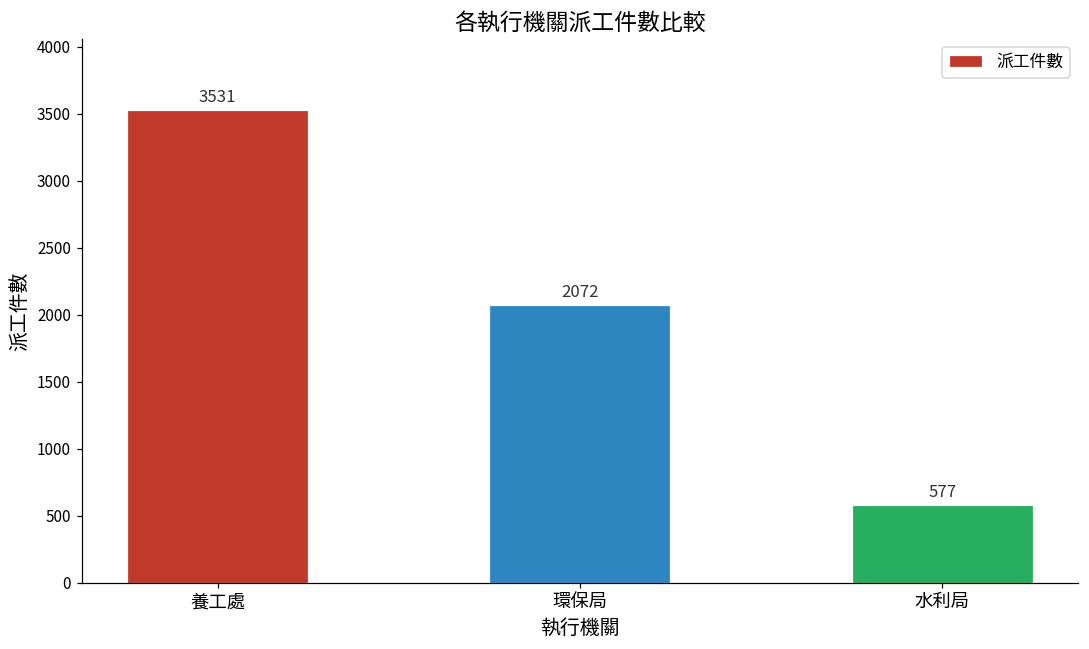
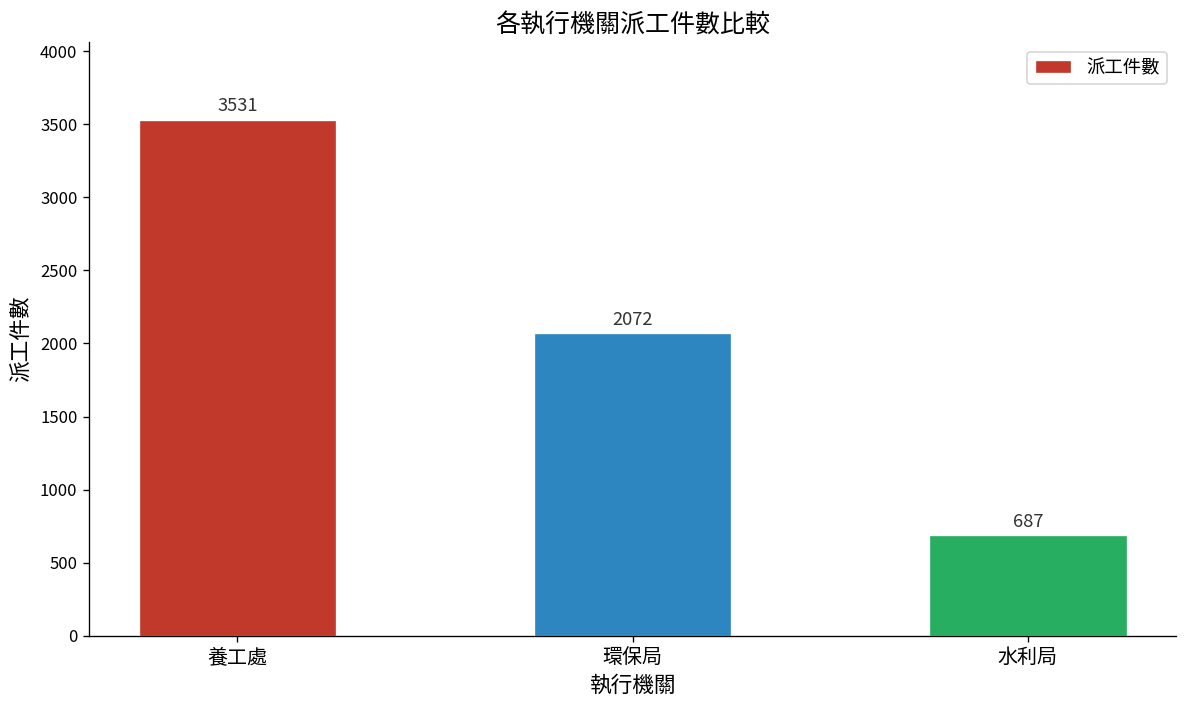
  {
    "養工處": 3531,
    "環保局": 2072,
-   "水利局": 577
+   "水利局": 687
  }
